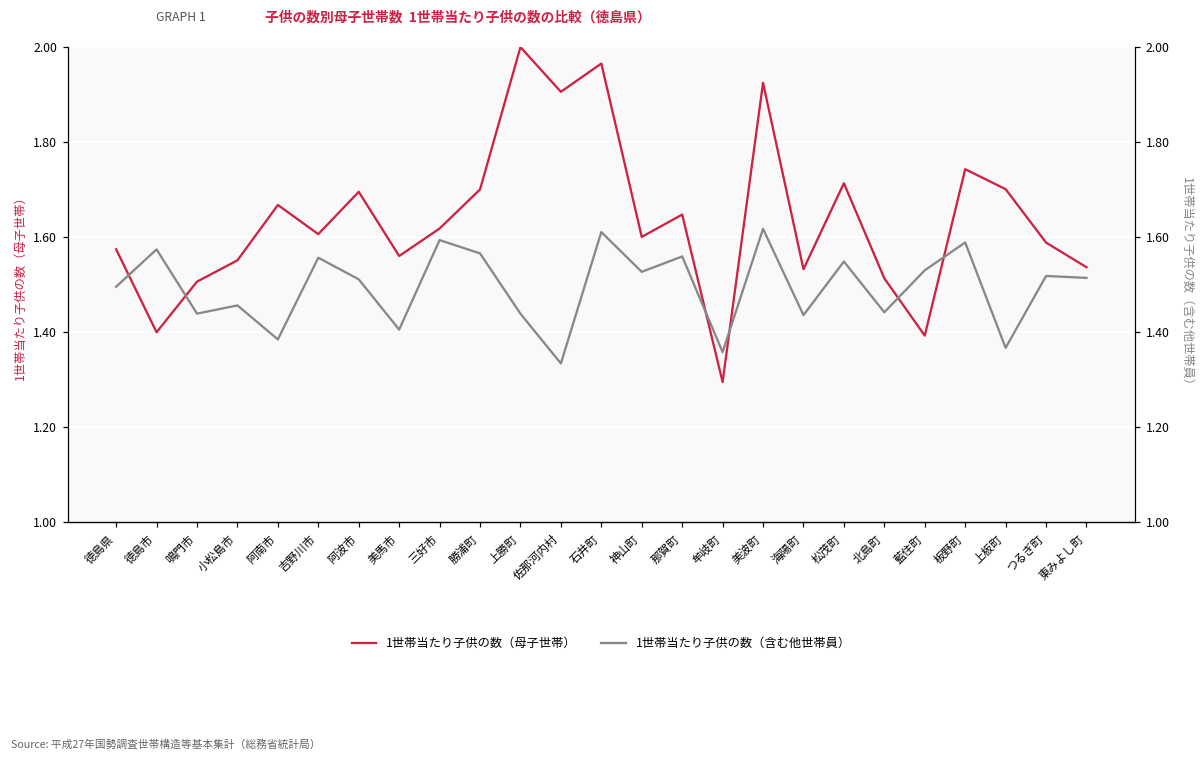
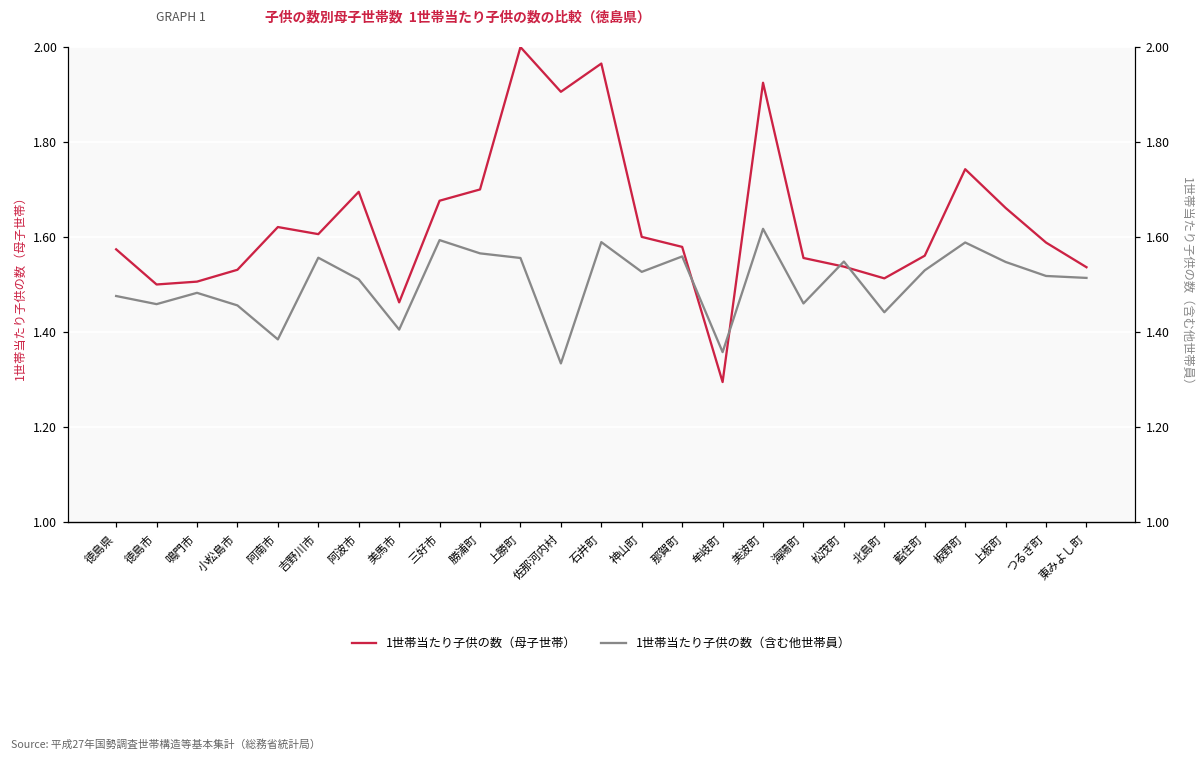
  {
    "1世帯当たり子供の数（母子世帯）": {
      "徳島県": 1.57,
-     "徳島市": 1.40,
+     "徳島市": 1.50,
      "鳴門市": 1.51,
-     "小松島市": 1.55,
-     "阿南市": 1.67,
+     "小松島市": 1.53,
+     "阿南市": 1.62,
      "吉野川市": 1.61,
      "阿波市": 1.70,
-     "美馬市": 1.56,
-     "三好市": 1.62,
+     "美馬市": 1.46,
+     "三好市": 1.68,
      "勝浦町": 1.70,
      "上勝町": 2.00,
      "佐那河内村": 1.91,
      "石井町": 1.97,
      "神山町": 1.60,
-     "那賀町": 1.65,
+     "那賀町": 1.58,
      "牟岐町": 1.29,
      "美波町": 1.92,
-     "海陽町": 1.53,
-     "松茂町": 1.71,
+     "海陽町": 1.56,
+     "松茂町": 1.54,
      "北島町": 1.51,
-     "藍住町": 1.39,
+     "藍住町": 1.56,
      "板野町": 1.74,
-     "上板町": 1.70,
+     "上板町": 1.66,
      "つるぎ町": 1.59,
      "東みよし町": 1.54
    },
    "1世帯当たり子供の数（含む他世帯員）": {
-     "徳島県": 1.50,
-     "徳島市": 1.57,
-     "鳴門市": 1.44,
+     "徳島県": 1.48,
+     "徳島市": 1.46,
+     "鳴門市": 1.48,
      "小松島市": 1.46,
      "阿南市": 1.38,
      "吉野川市": 1.56,
      "阿波市": 1.51,
      "美馬市": 1.40,
      "三好市": 1.59,
      "勝浦町": 1.57,
-     "上勝町": 1.44,
+     "上勝町": 1.56,
      "佐那河内村": 1.33,
-     "石井町": 1.61,
+     "石井町": 1.59,
      "神山町": 1.53,
      "那賀町": 1.56,
      "牟岐町": 1.36,
      "美波町": 1.62,
-     "海陽町": 1.44,
+     "海陽町": 1.46,
      "松茂町": 1.55,
      "北島町": 1.44,
      "藍住町": 1.53,
      "板野町": 1.59,
-     "上板町": 1.37,
+     "上板町": 1.55,
      "つるぎ町": 1.52,
      "東みよし町": 1.51
    }
  }
